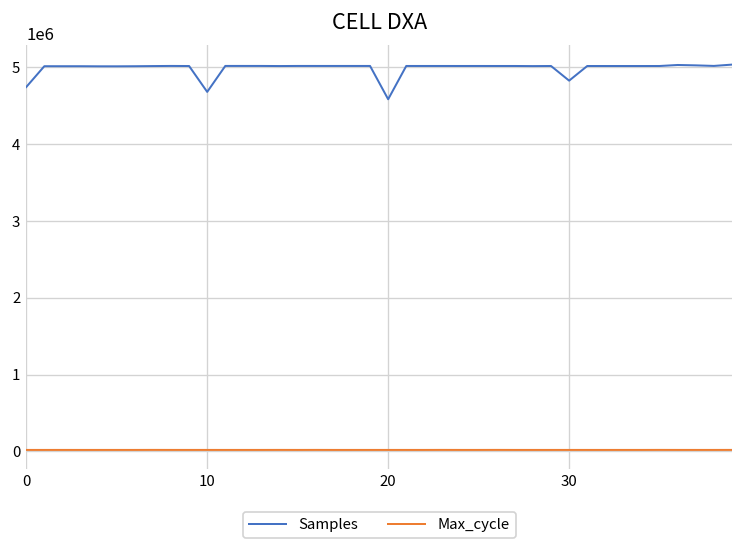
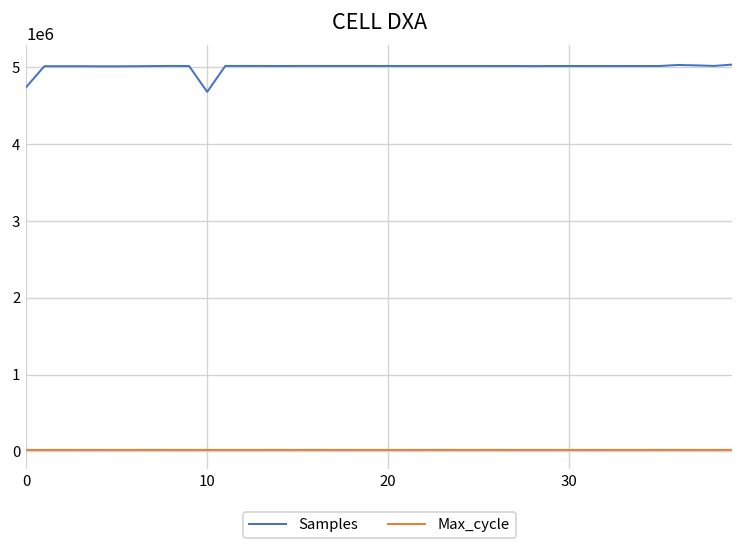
  {
    "Samples": {
      "0": 4700000,
      "10": 4700000,
-     "20": 4600000,
-     "30": 4800000
+     "20": 5000000,
+     "30": 5000000
    },
    "Max_cycle": {
      "0": 0,
      "10": 0,
      "20": 0,
      "30": 0
    }
  }
